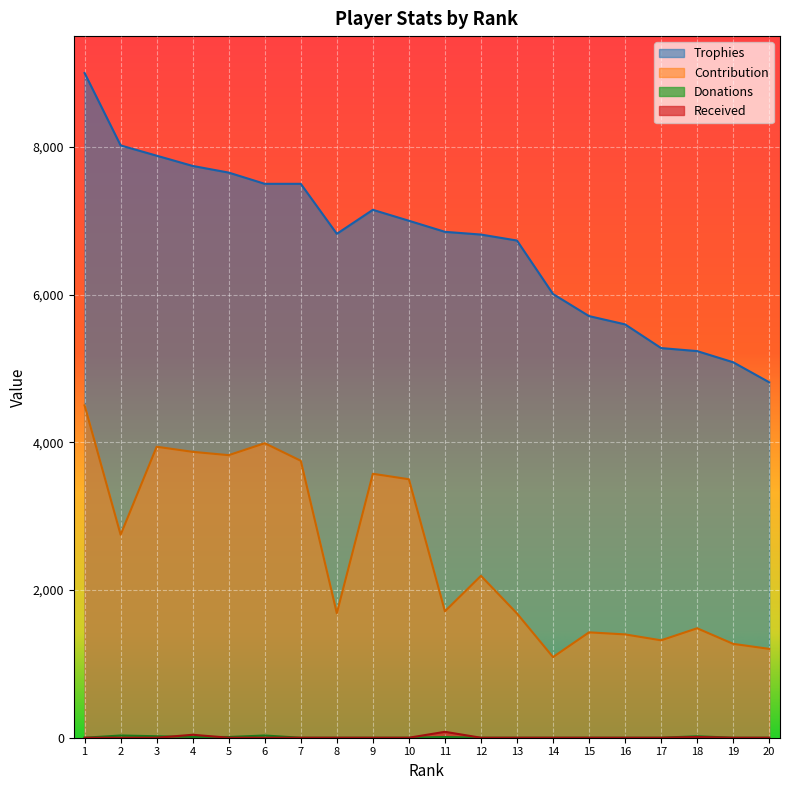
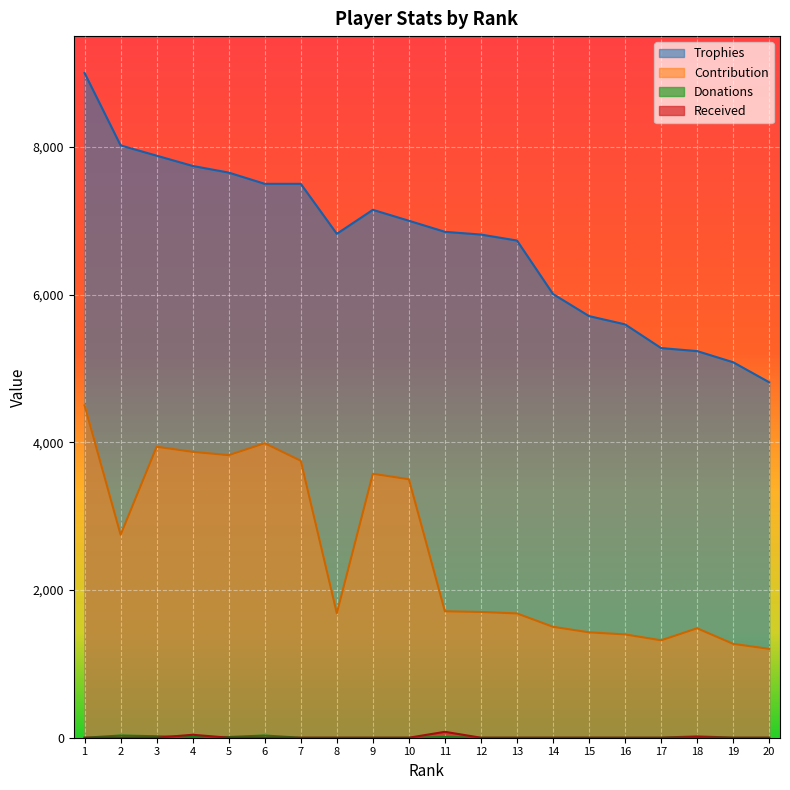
  {
    "Trophies": {
      "1": "9,000",
      "2": "8,000",
      "3": "7,900",
      "4": "7,700",
      "5": "7,700",
      "6": "7,500",
      "7": "7,500",
      "8": "6,800",
      "9": "7,100",
      "10": "7,000",
      "11": "6,900",
      "12": "6,800",
      "13": "6,700",
      "14": "6,000",
      "15": "5,700",
      "16": "5,600",
      "17": "5,300",
      "18": "5,200",
      "19": "5,100",
      "20": "4,800"
    },
    "Contribution": {
      "1": "4,500",
      "2": "2,700",
      "3": "3,900",
      "4": "3,900",
      "5": "3,800",
      "6": "4,000",
      "7": "3,800",
      "8": "1,700",
      "9": "3,600",
      "10": "3,500",
      "11": "1,700",
-     "12": "2,200",
+     "12": "1,700",
      "13": "1,700",
-     "14": "1,100",
+     "14": "1,500",
      "15": "1,400",
      "16": "1,400",
      "17": "1,300",
      "18": "1,500",
      "19": "1,300",
      "20": "1,200"
    },
    "Donations": {
      "11": "0"
    },
    "Received": {
      "11": "100"
    }
  }
